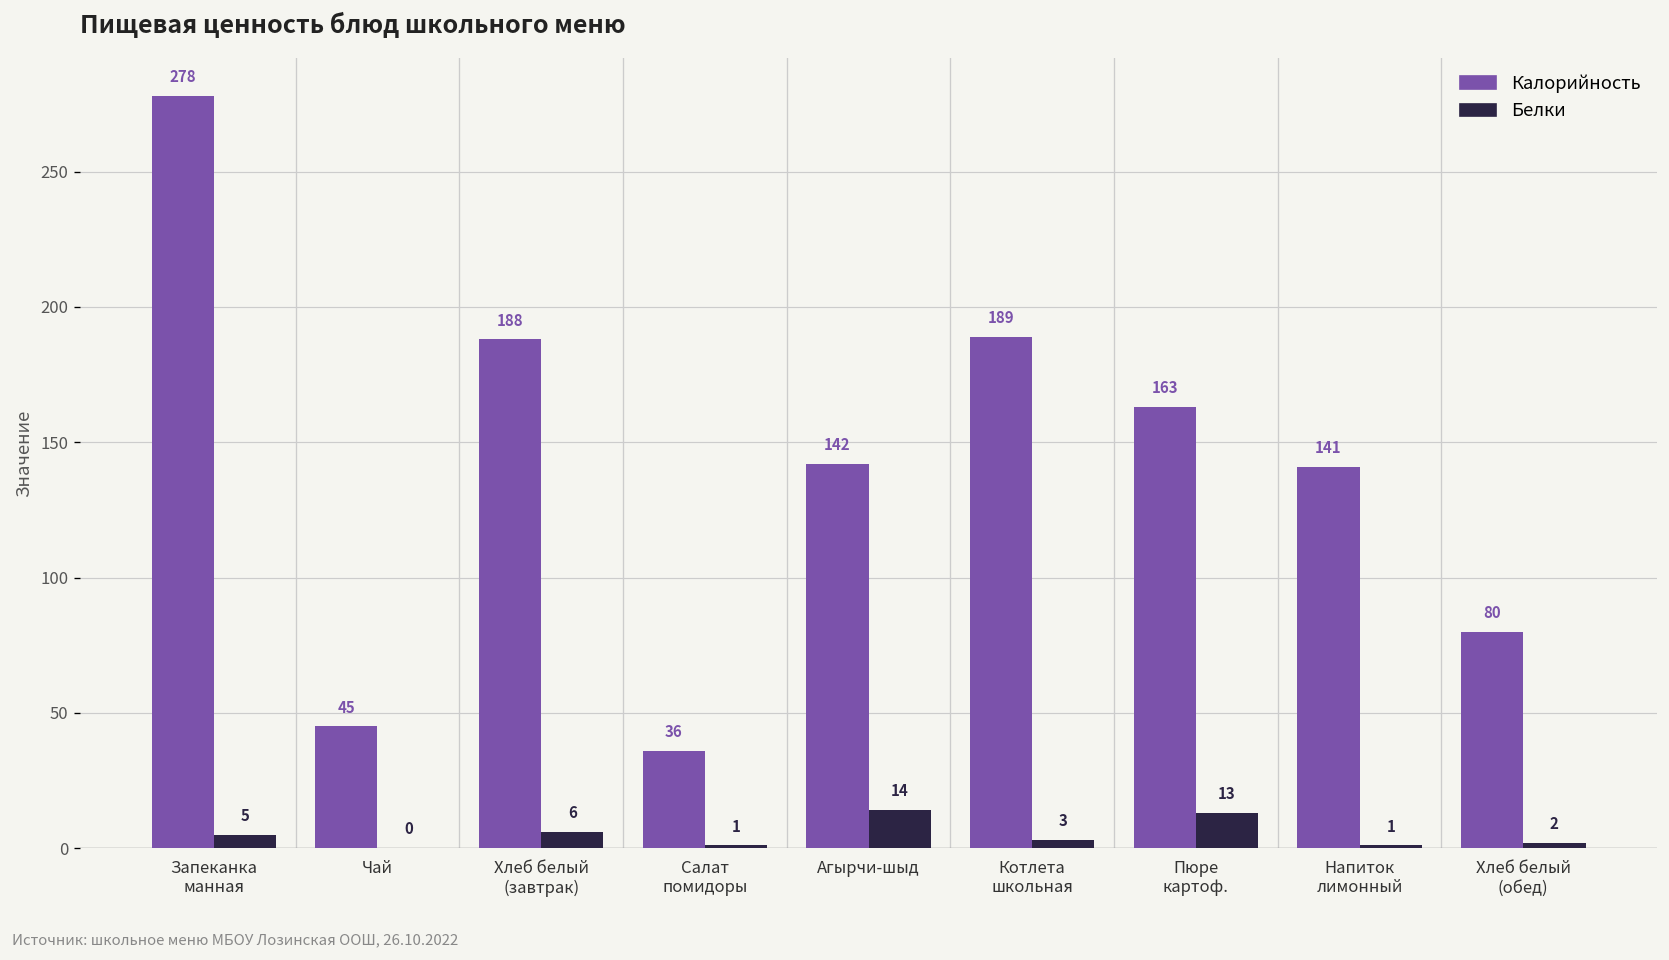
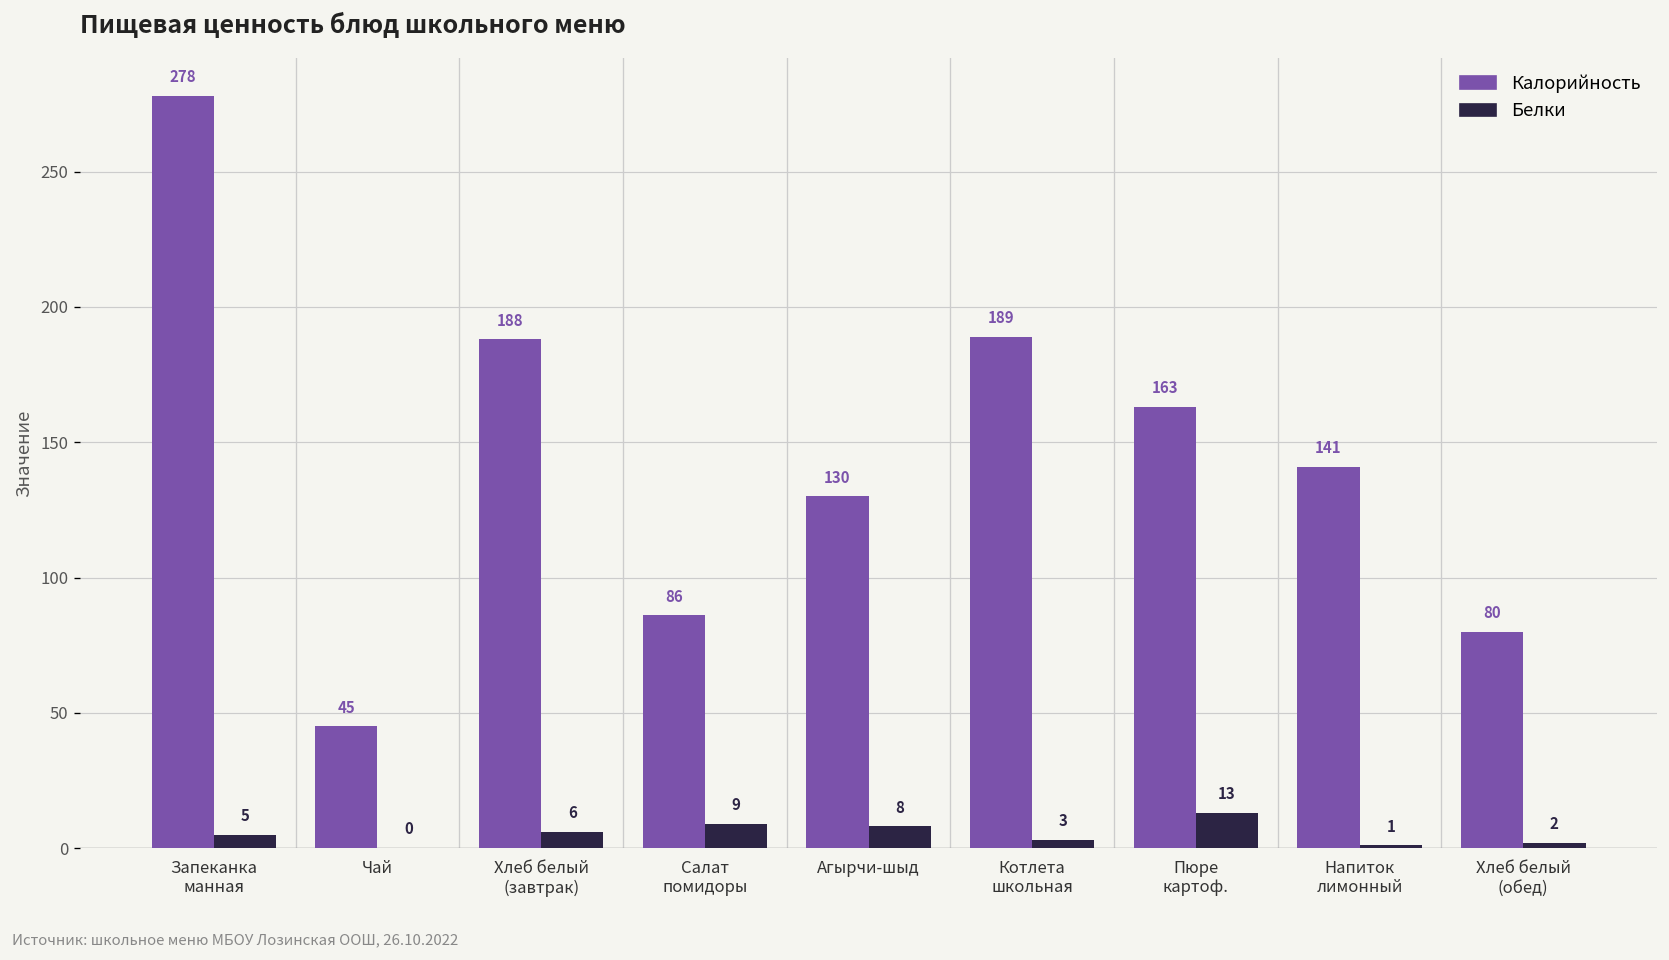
  {
    "Калорийность": {
      "Запеканка манная": 278,
      "Чай": 45,
      "Хлеб белый (завтрак)": 188,
-     "Салат помидоры": 36,
-     "Агырчи-шыд": 142,
+     "Салат помидоры": 86,
+     "Агырчи-шыд": 130,
      "Котлета школьная": 189,
      "Пюре картоф.": 163,
      "Напиток лимонный": 141,
      "Хлеб белый (обед)": 80
    },
    "Белки": {
      "Запеканка манная": 5,
      "Чай": 0,
      "Хлеб белый (завтрак)": 6,
-     "Салат помидоры": 1,
-     "Агырчи-шыд": 14,
+     "Салат помидоры": 9,
+     "Агырчи-шыд": 8,
      "Котлета школьная": 3,
      "Пюре картоф.": 13,
      "Напиток лимонный": 1,
      "Хлеб белый (обед)": 2
    }
  }
